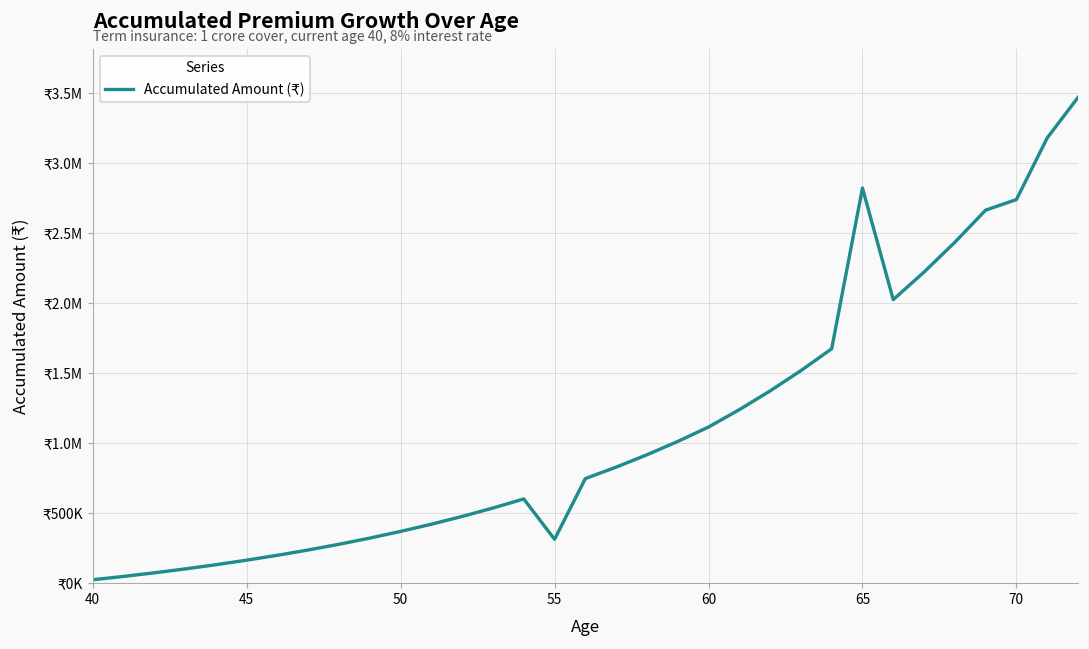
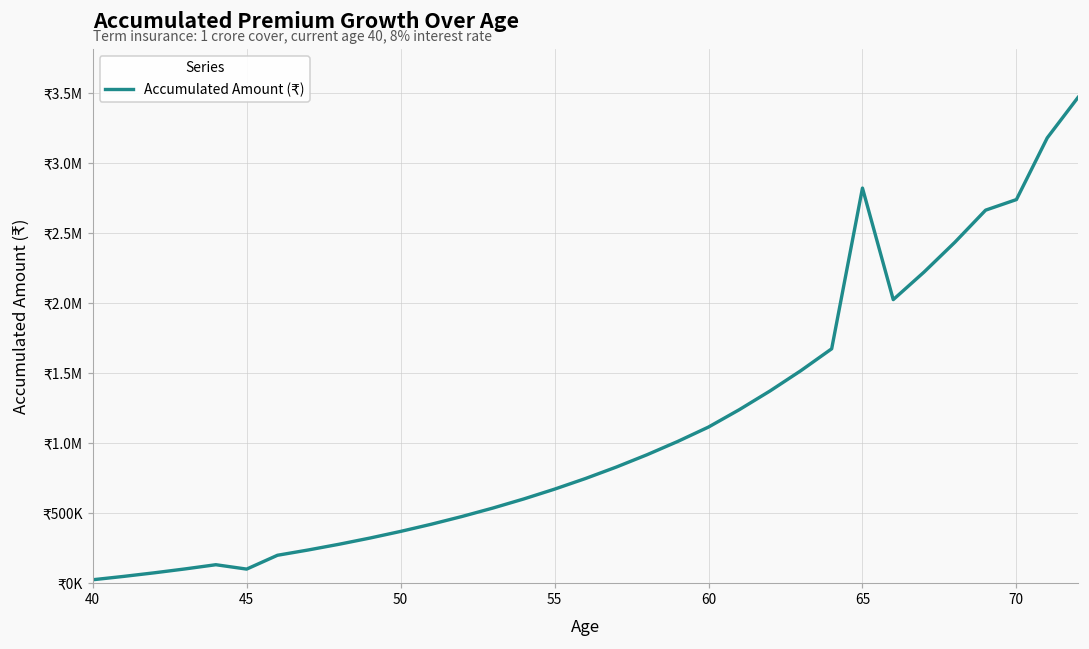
  {
    "40": "₹20000",
-   "45": "₹160000",
+   "45": "₹100000",
    "50": "₹370000",
-   "55": "₹310000",
+   "55": "₹670000",
    "60": "₹1110000",
    "65": "₹2820000",
    "70": "₹2740000"
  }
